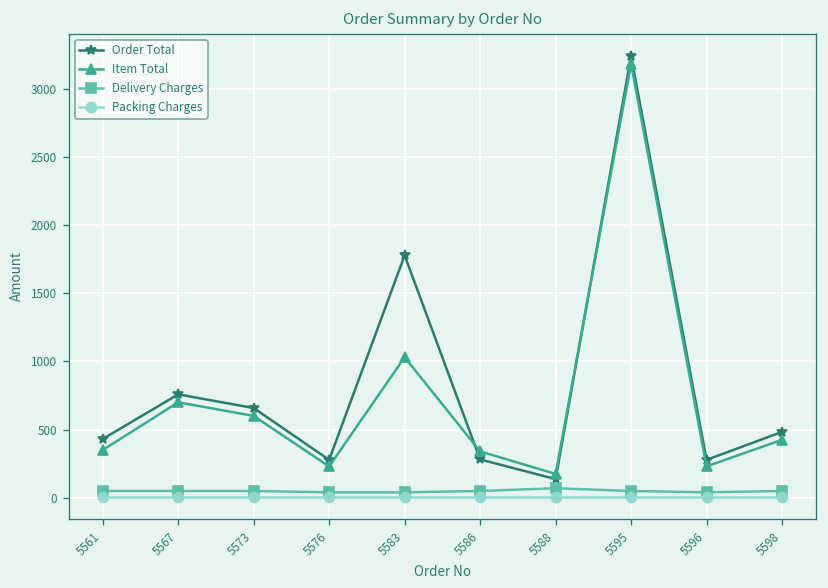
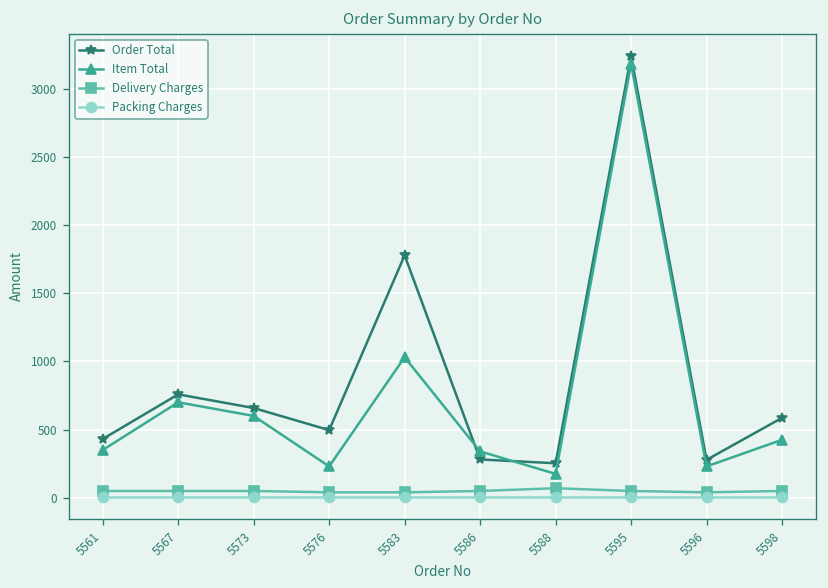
  {
    "Order Total": {
      "5561": 430,
      "5567": 760,
      "5573": 660,
-     "5576": 280,
+     "5576": 500,
      "5583": 1780,
      "5586": 280,
-     "5588": 140,
+     "5588": 250,
      "5595": 3240,
      "5596": 280,
-     "5598": 480
+     "5598": 590
    },
    "Packing Charges": {
      "5561": 10,
      "5567": 10,
      "5573": 10,
      "5576": 10,
      "5583": 10,
      "5586": 10,
      "5588": 10,
      "5595": 10,
      "5596": 10,
      "5598": 10
    }
  }
